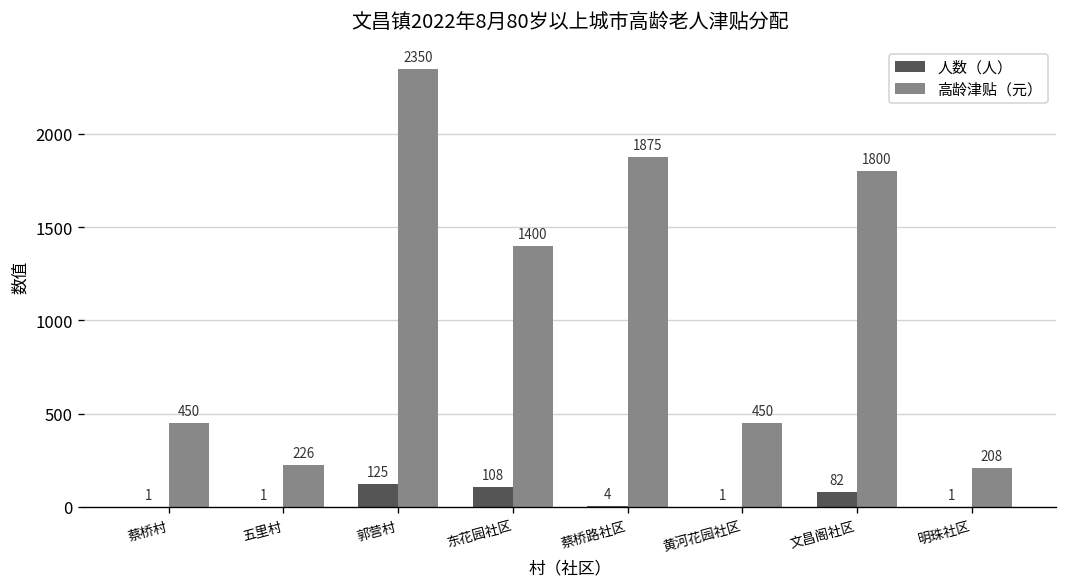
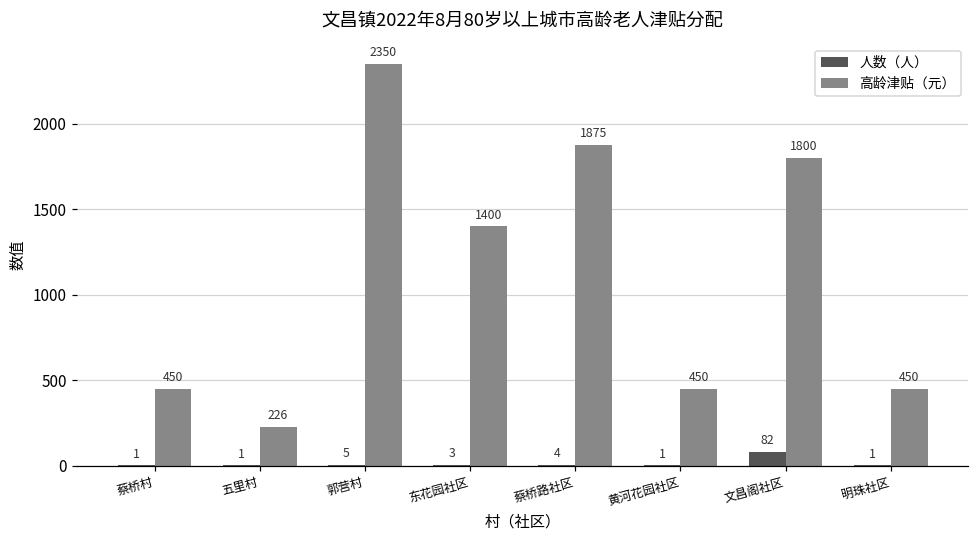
  {
    "人数（人）": {
      "蔡桥村": 1,
      "五里村": 1,
-     "郭营村": 125,
-     "东花园社区": 108,
+     "郭营村": 5,
+     "东花园社区": 3,
      "蔡桥路社区": 4,
      "黄河花园社区": 1,
      "文昌阁社区": 82,
      "明珠社区": 1
    },
    "高龄津贴（元）": {
      "蔡桥村": 450,
      "五里村": 226,
      "郭营村": 2350,
      "东花园社区": 1400,
      "蔡桥路社区": 1875,
      "黄河花园社区": 450,
      "文昌阁社区": 1800,
-     "明珠社区": 208
+     "明珠社区": 450
    }
  }
